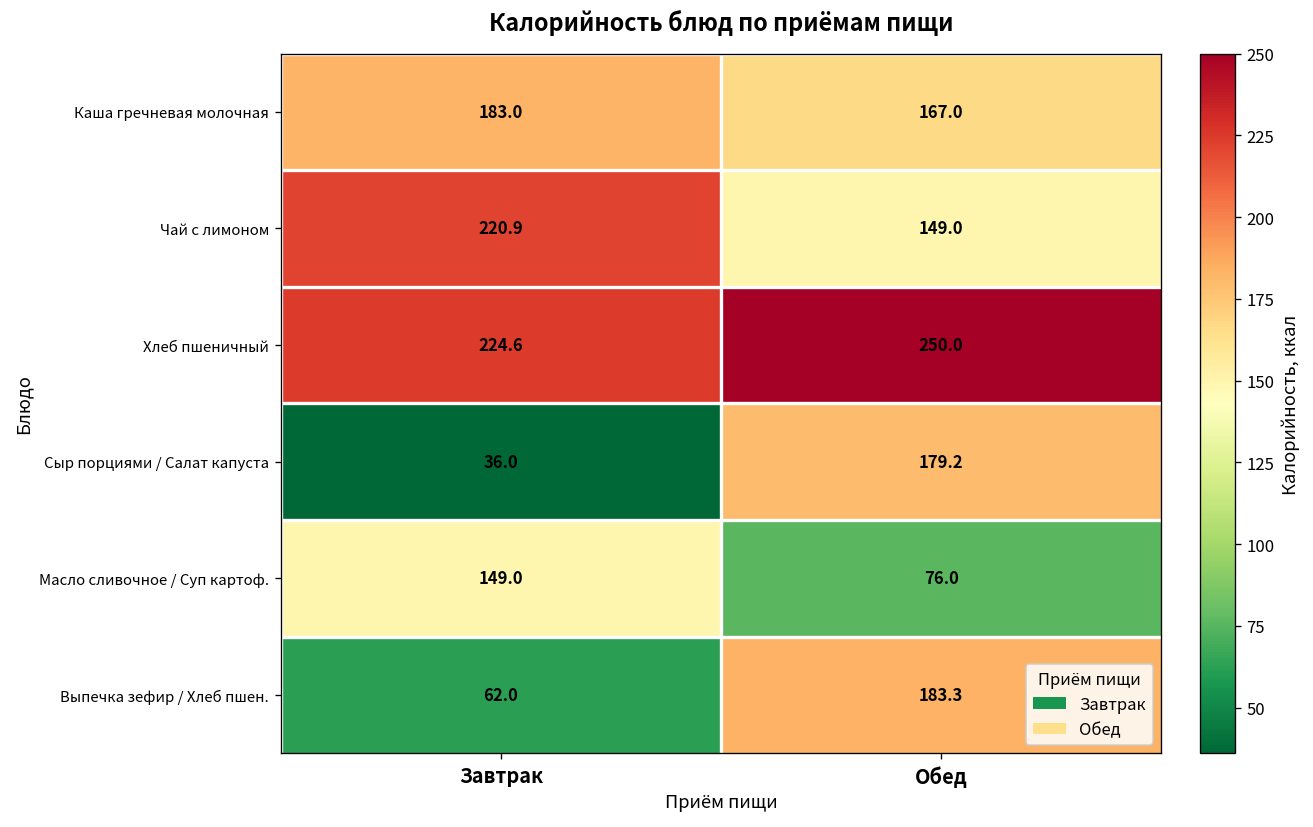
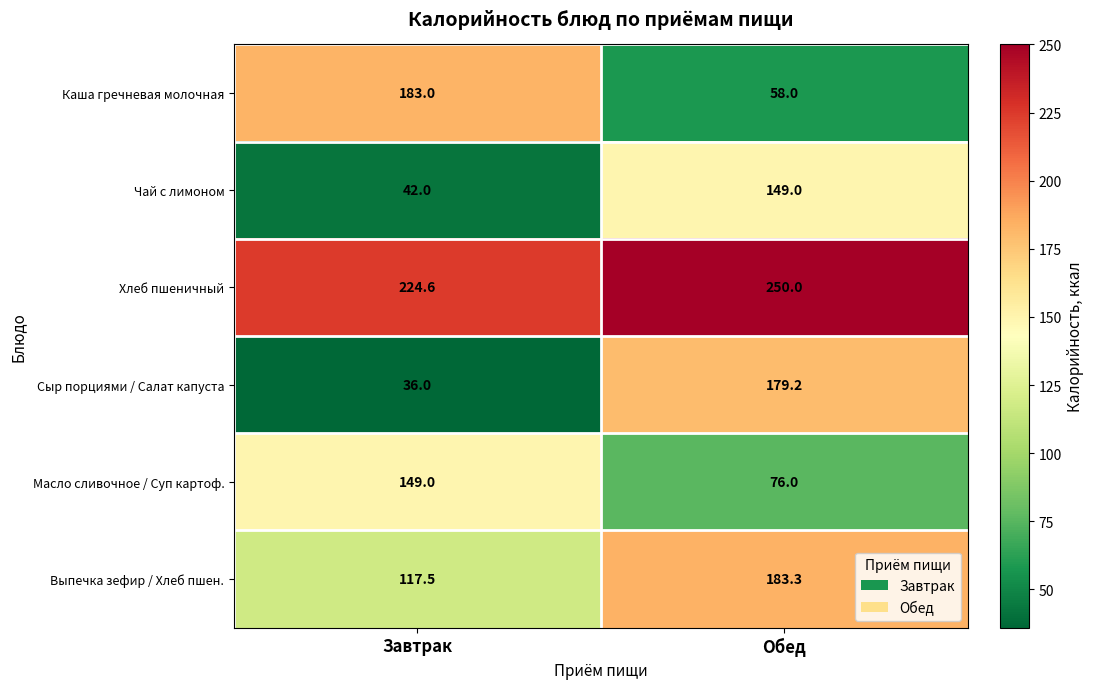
  {
    "Каша гречневая молочная": {
      "Завтрак": 183.0,
-     "Обед": 167.0
+     "Обед": 58.0
    },
    "Чай с лимоном": {
-     "Завтрак": 220.9,
+     "Завтрак": 42.0,
      "Обед": 149.0
    },
    "Хлеб пшеничный": {
      "Завтрак": 224.6,
      "Обед": 250.0
    },
    "Сыр порциями / Салат капуста": {
      "Завтрак": 36.0,
      "Обед": 179.2
    },
    "Масло сливочное / Суп картоф.": {
      "Завтрак": 149.0,
      "Обед": 76.0
    },
    "Выпечка зефир / Хлеб пшен.": {
-     "Завтрак": 62.0,
+     "Завтрак": 117.5,
      "Обед": 183.3
    }
  }
